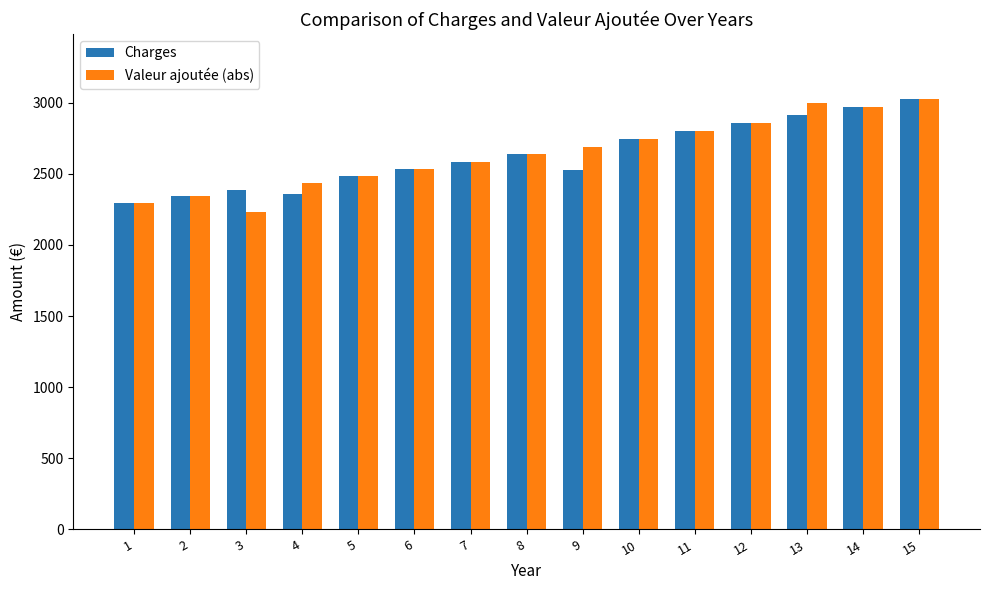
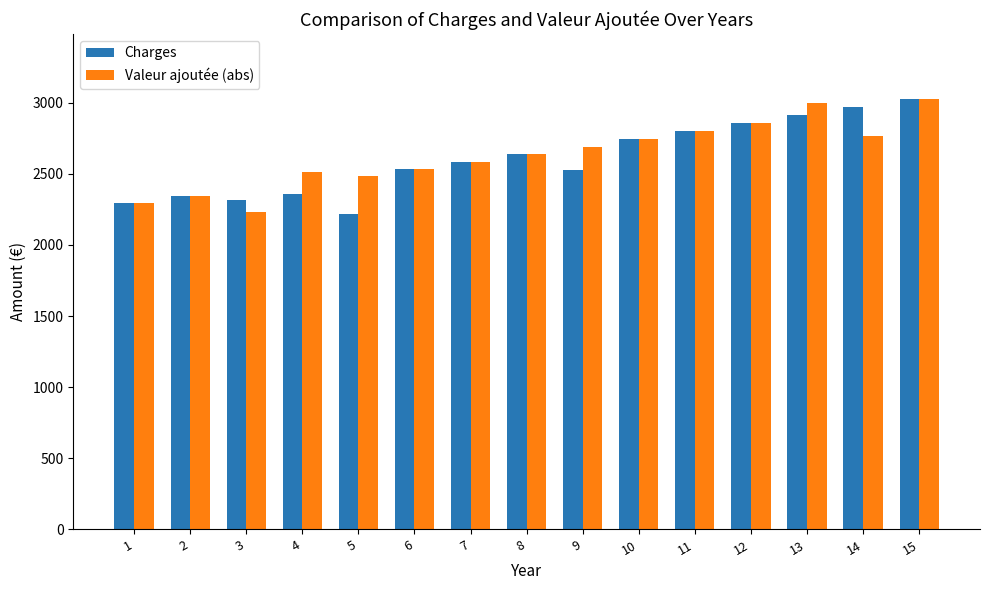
  {
    "Charges": {
      "1": 2300,
      "2": 2340,
-     "3": 2390,
+     "3": 2320,
      "4": 2360,
-     "5": 2480,
+     "5": 2220,
      "6": 2530,
      "7": 2580,
      "8": 2640,
      "9": 2530,
      "10": 2740,
      "11": 2800,
      "12": 2850,
      "13": 2910,
      "14": 2970,
      "15": 3030
    },
    "Valeur ajoutée (abs)": {
      "1": 2300,
      "2": 2340,
      "3": 2230,
-     "4": 2440,
+     "4": 2510,
      "5": 2480,
      "6": 2530,
      "7": 2580,
      "8": 2640,
      "9": 2690,
      "10": 2740,
      "11": 2800,
      "12": 2850,
      "13": 2990,
-     "14": 2970,
+     "14": 2760,
      "15": 3030
    }
  }
